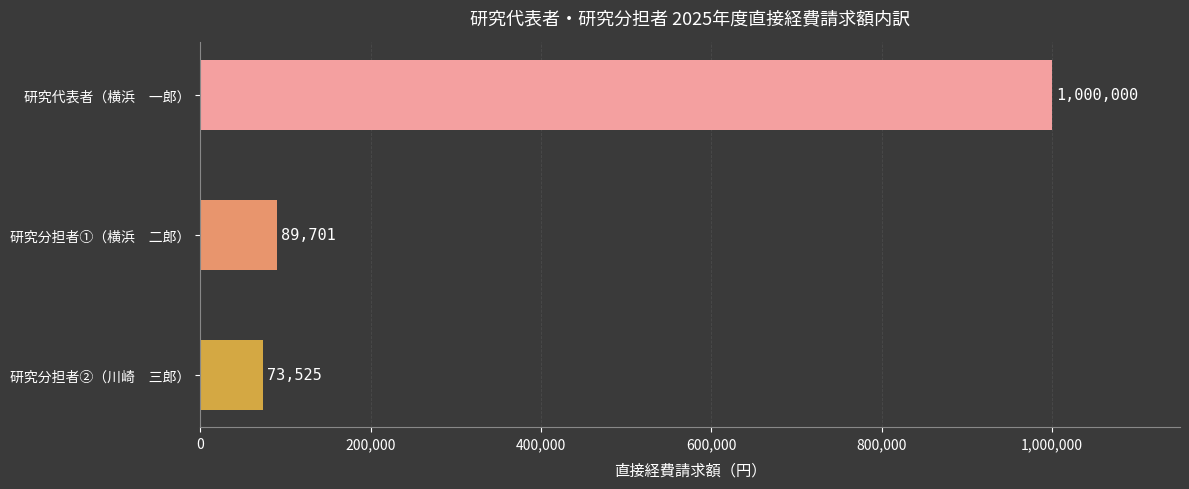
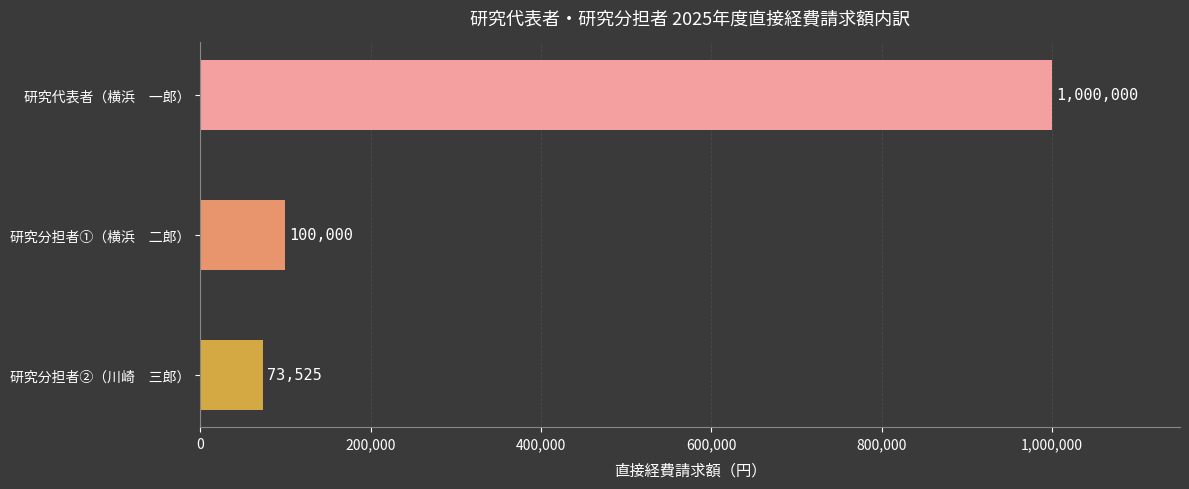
  {
    "研究代表者（横浜 一郎）": "1,000,000",
-   "研究分担者①（横浜 二郎）": "89,701",
+   "研究分担者①（横浜 二郎）": "100,000",
    "研究分担者②（川崎 三郎）": "73,525"
  }
